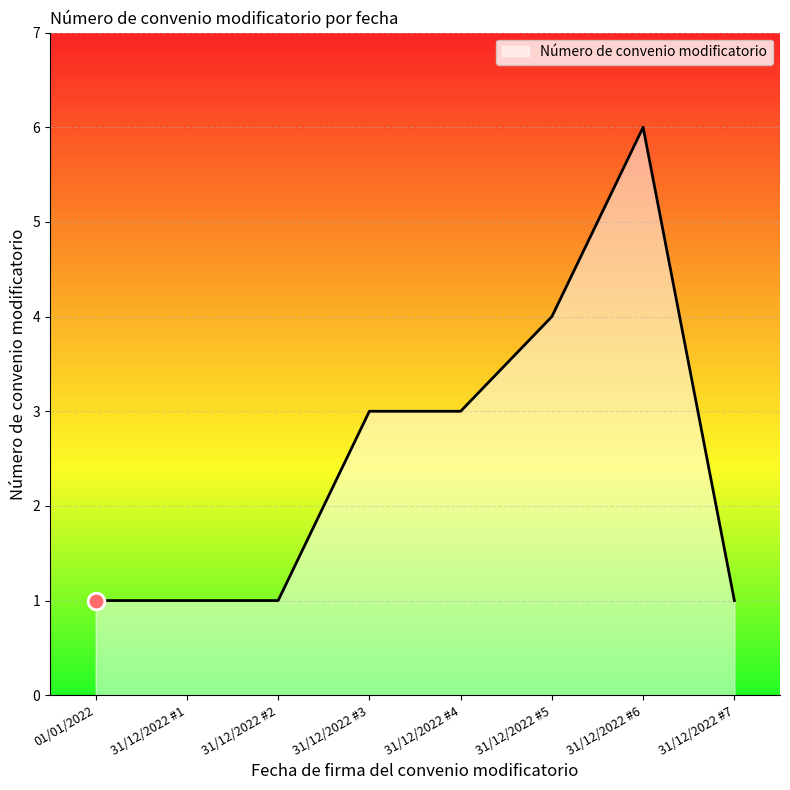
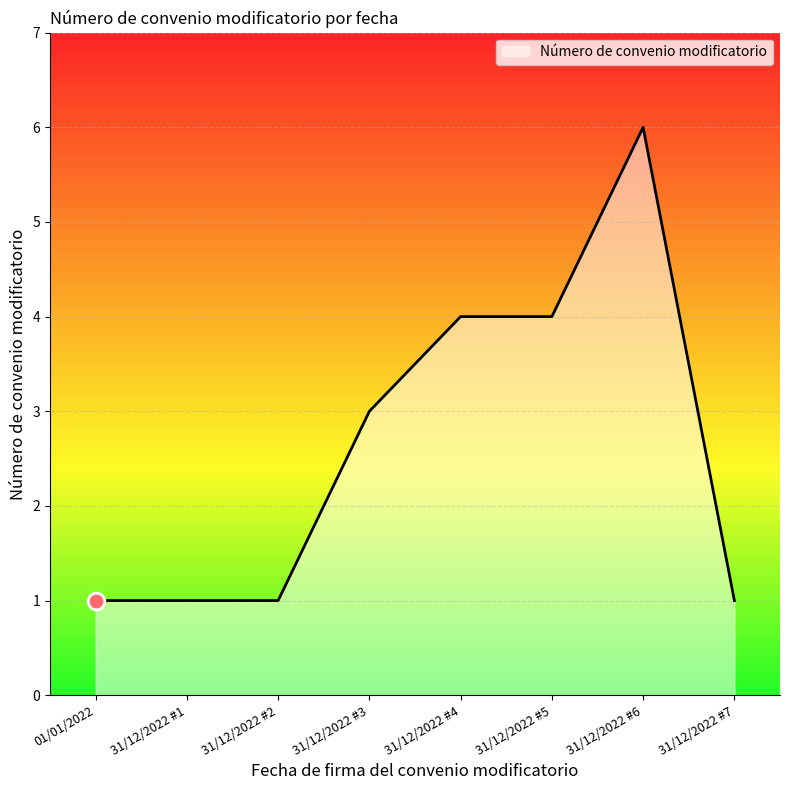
  {
    "Número de convenio modificatorio": {
      "31/12/2022 #1": 1,
      "31/12/2022 #2": 1,
      "31/12/2022 #3": 3,
-     "31/12/2022 #4": 3,
+     "31/12/2022 #4": 4,
      "31/12/2022 #5": 4,
      "31/12/2022 #6": 6,
      "31/12/2022 #7": 1
    }
  }
